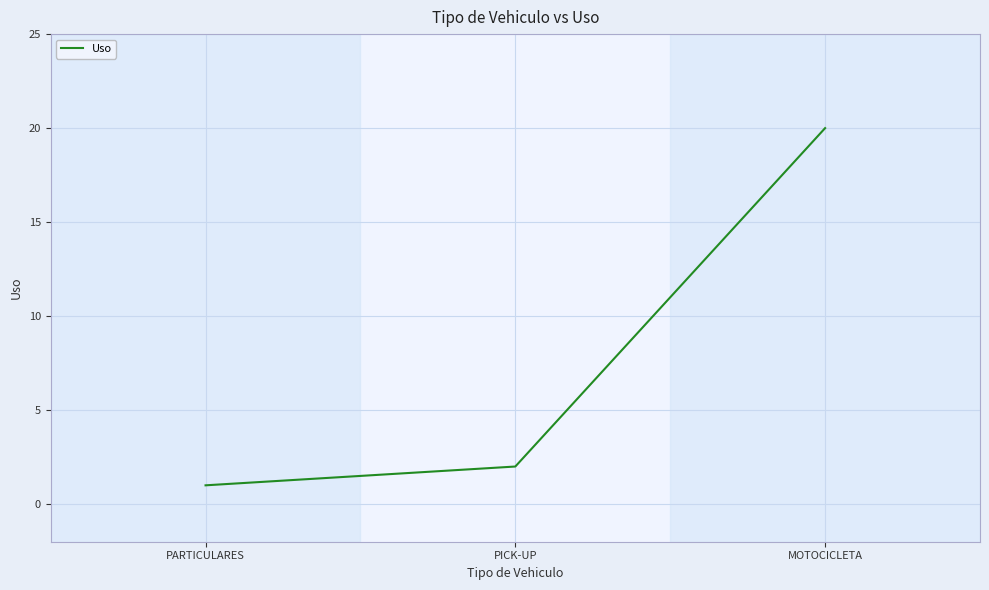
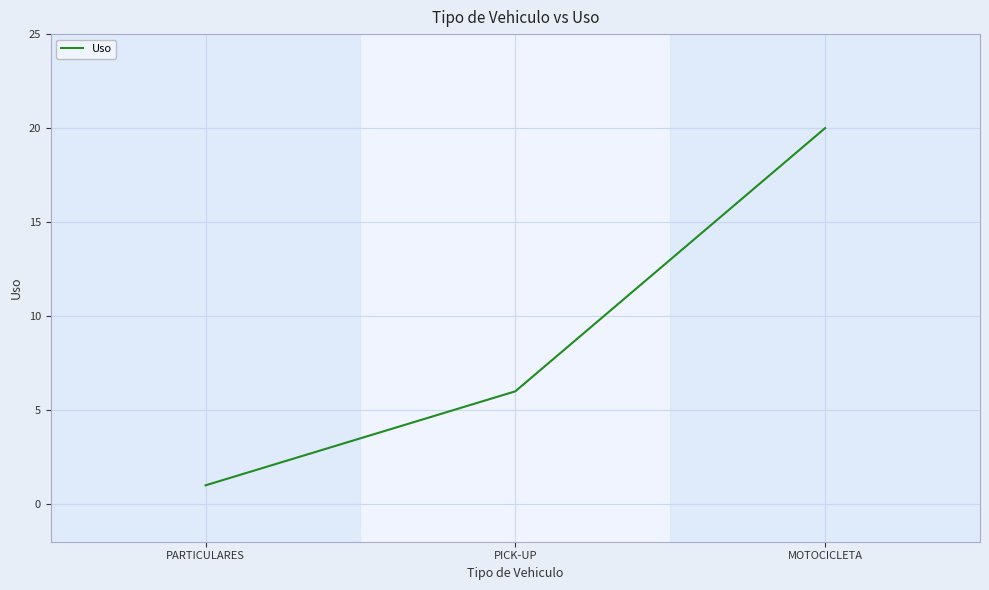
  {
    "PARTICULARES": 1,
-   "PICK-UP": 2,
+   "PICK-UP": 6,
    "MOTOCICLETA": 20
  }
